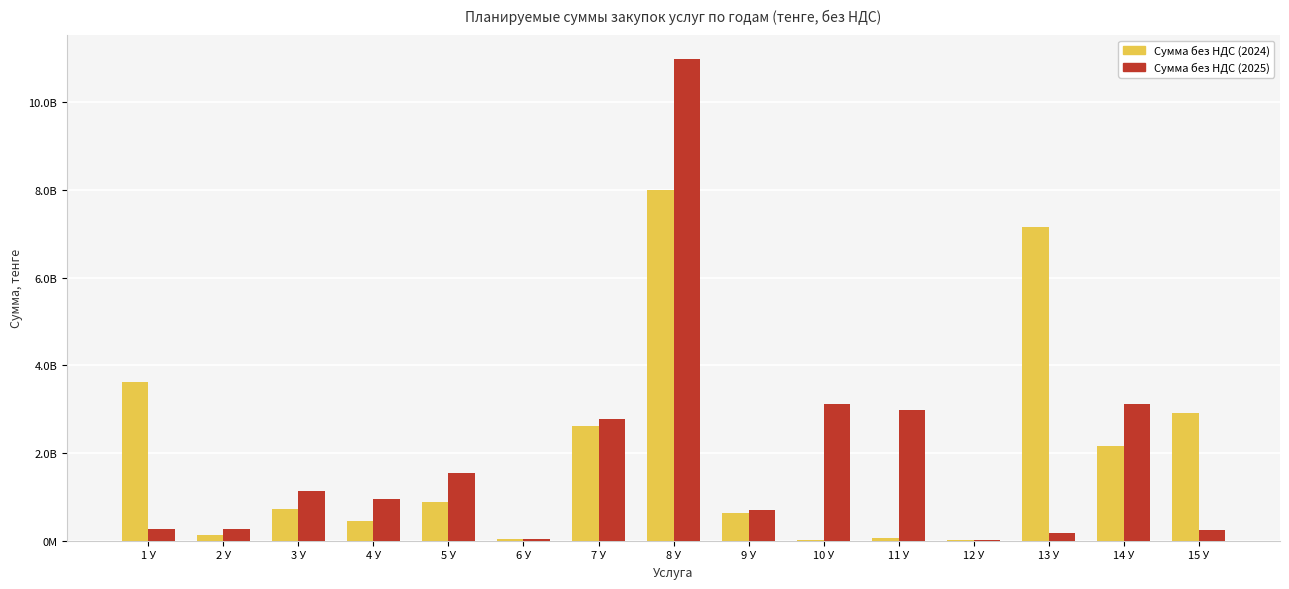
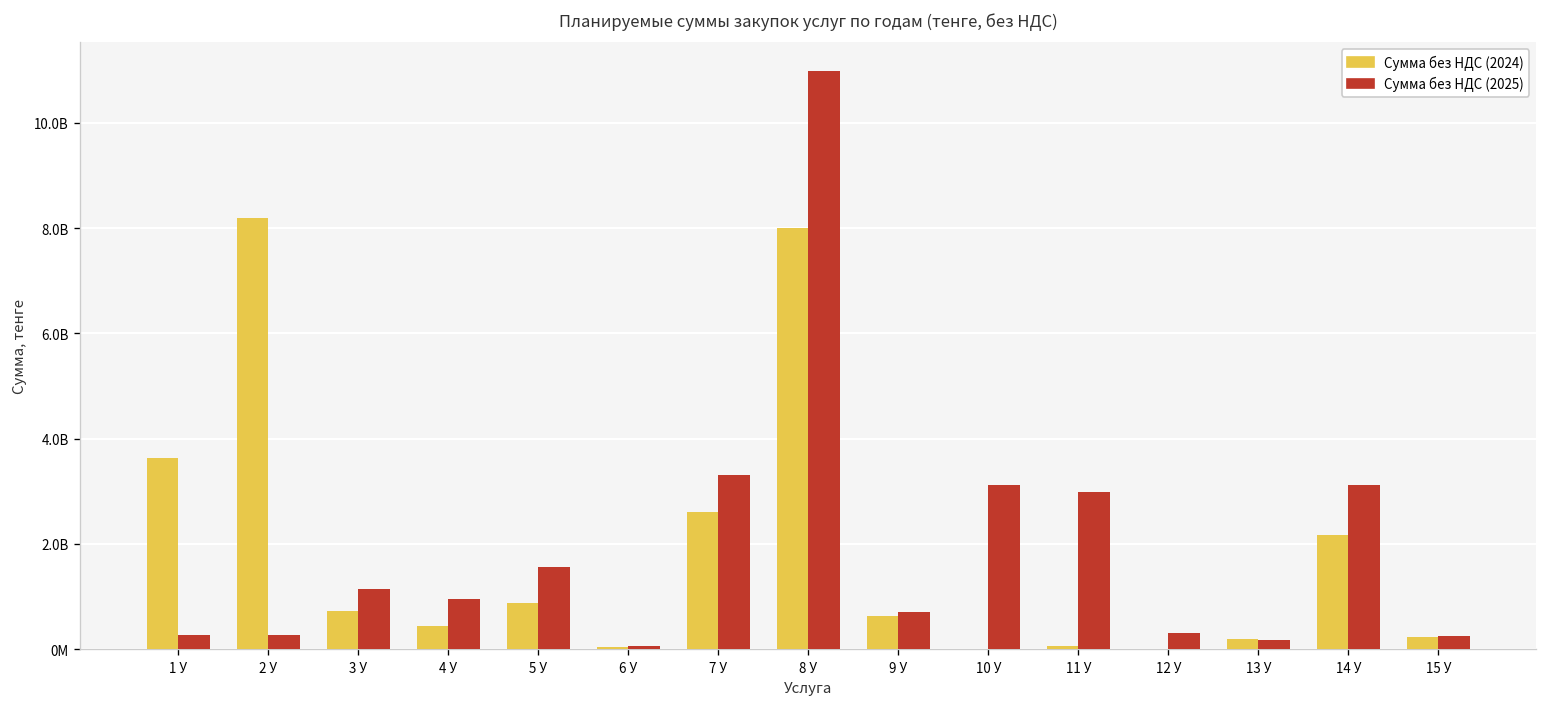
  {
    "Сумма без НДС (2024)": {
      "1 У": 3600000000,
-     "2 У": 100000000,
+     "2 У": 8200000000,
      "3 У": 700000000,
      "4 У": 400000000,
      "5 У": 900000000,
      "7 У": 2600000000,
      "8 У": 8000000000,
      "9 У": 600000000,
-     "13 У": 7200000000,
+     "13 У": 200000000,
      "14 У": 2200000000,
-     "15 У": 2900000000
+     "15 У": 200000000
    },
    "Сумма без НДС (2025)": {
      "1 У": 300000000,
      "2 У": 300000000,
      "3 У": 1100000000,
      "4 У": 1000000000,
      "5 У": 1600000000,
-     "7 У": 2800000000,
+     "7 У": 3300000000,
      "8 У": 11000000000,
      "9 У": 700000000,
      "10 У": 3100000000,
      "11 У": 3000000000,
-     "12 У": 0,
+     "12 У": 300000000,
      "13 У": 200000000,
      "14 У": 3100000000,
      "15 У": 200000000
    }
  }
